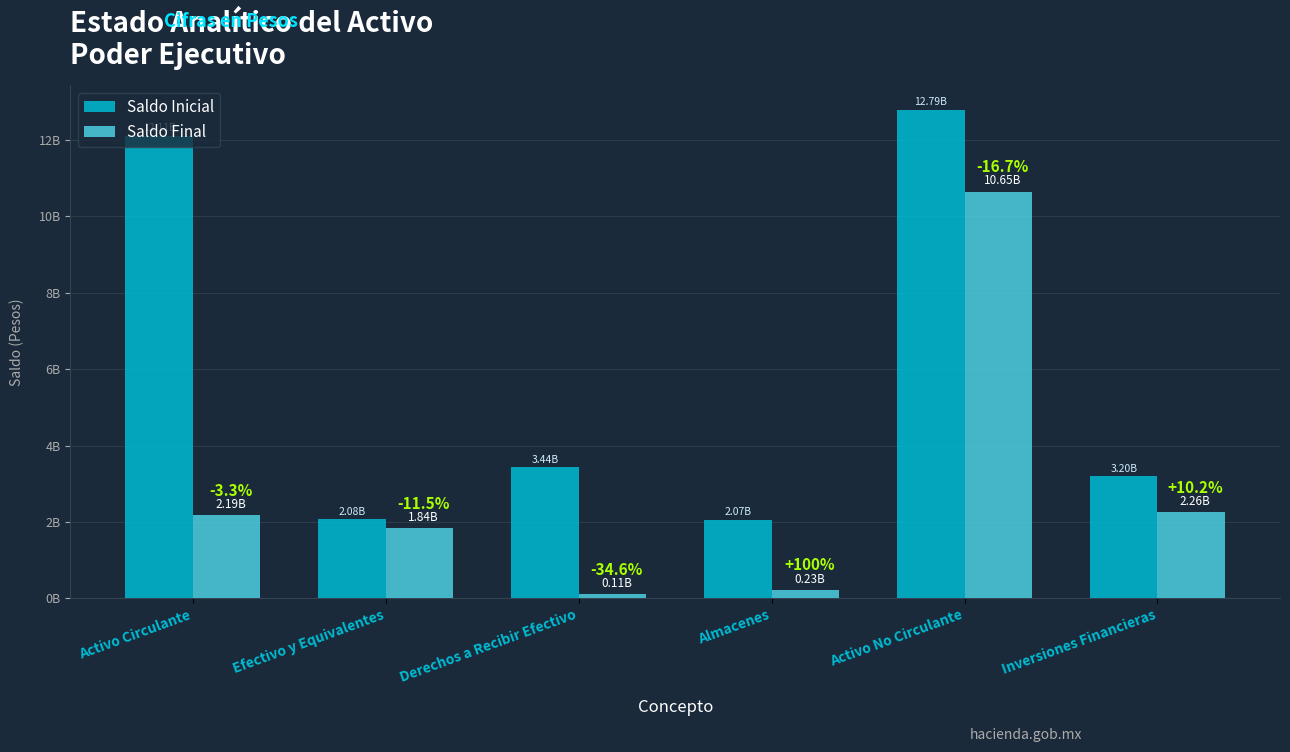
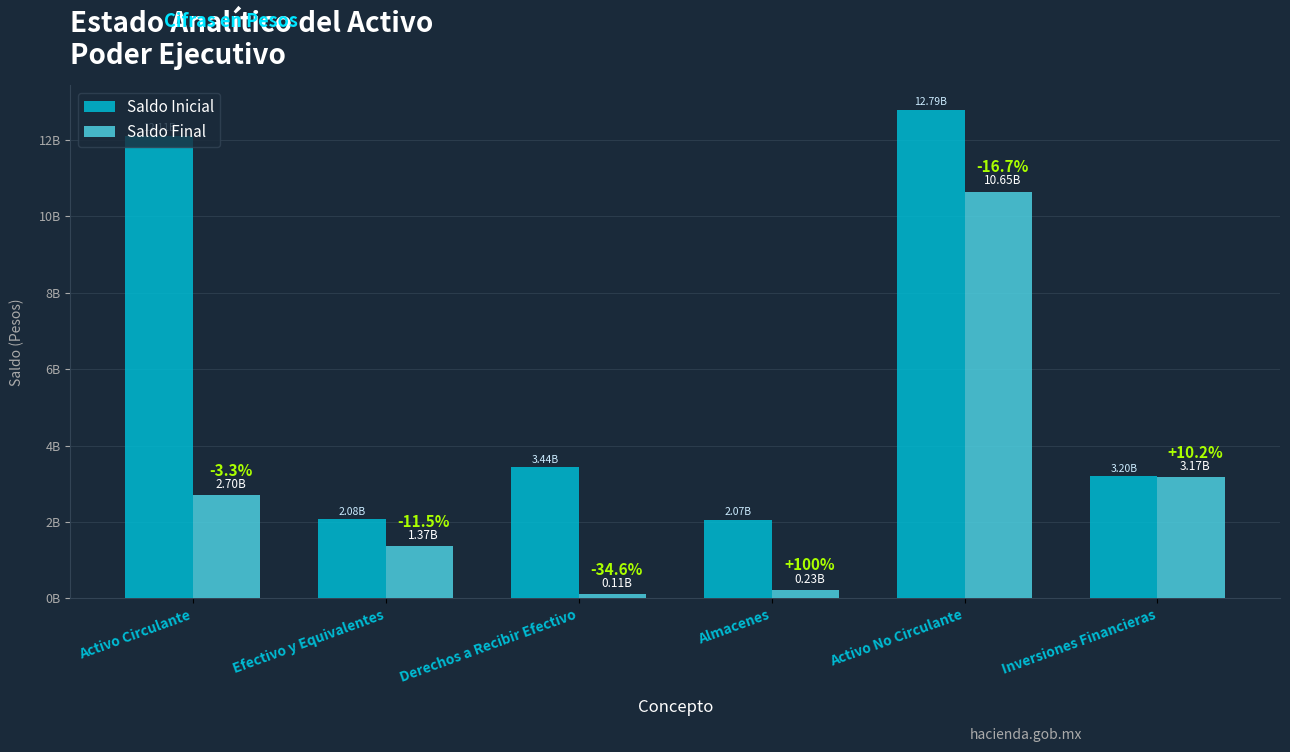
  {
    "Saldo Inicial": {
      "Efectivo y Equivalentes": "2.08B",
      "Derechos a Recibir Efectivo": "3.44B",
      "Almacenes": "2.07B",
      "Activo No Circulante": "12.79B",
      "Inversiones Financieras": "3.20B"
    },
    "Saldo Final": {
-     "Activo Circulante": "2.19B",
-     "Efectivo y Equivalentes": "1.84B",
+     "Activo Circulante": "2.70B",
+     "Efectivo y Equivalentes": "1.37B",
      "Derechos a Recibir Efectivo": "0.11B",
      "Almacenes": "0.23B",
      "Activo No Circulante": "10.65B",
-     "Inversiones Financieras": "2.26B"
+     "Inversiones Financieras": "3.17B"
    }
  }
